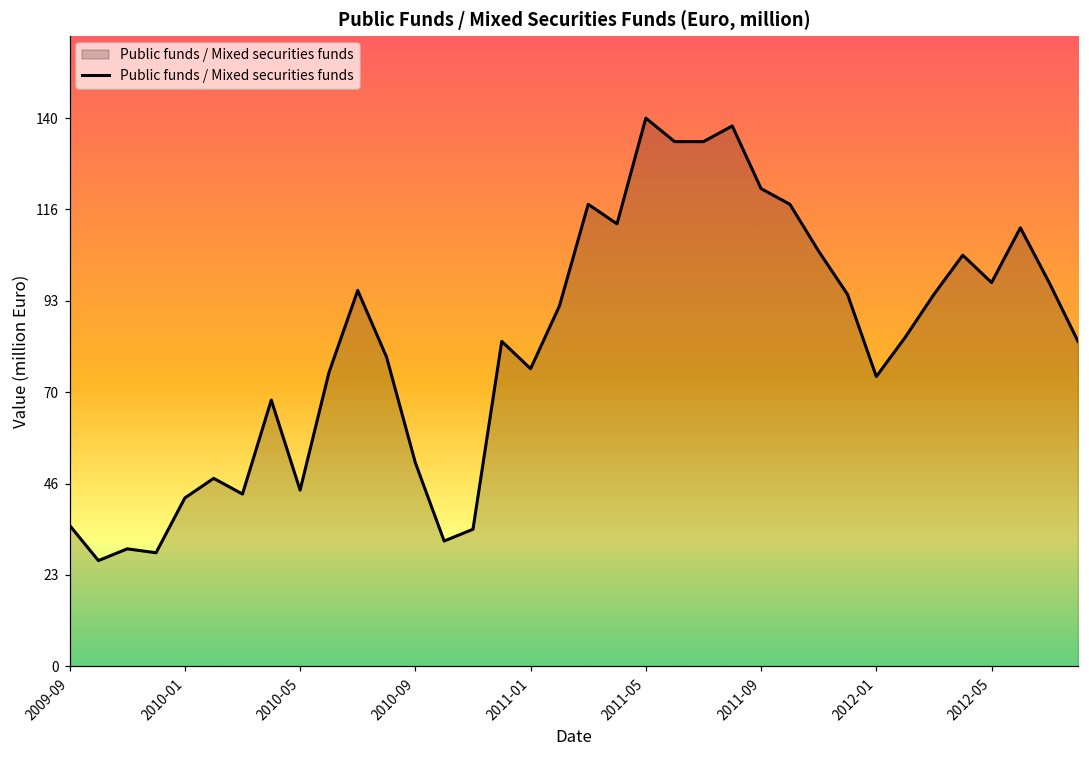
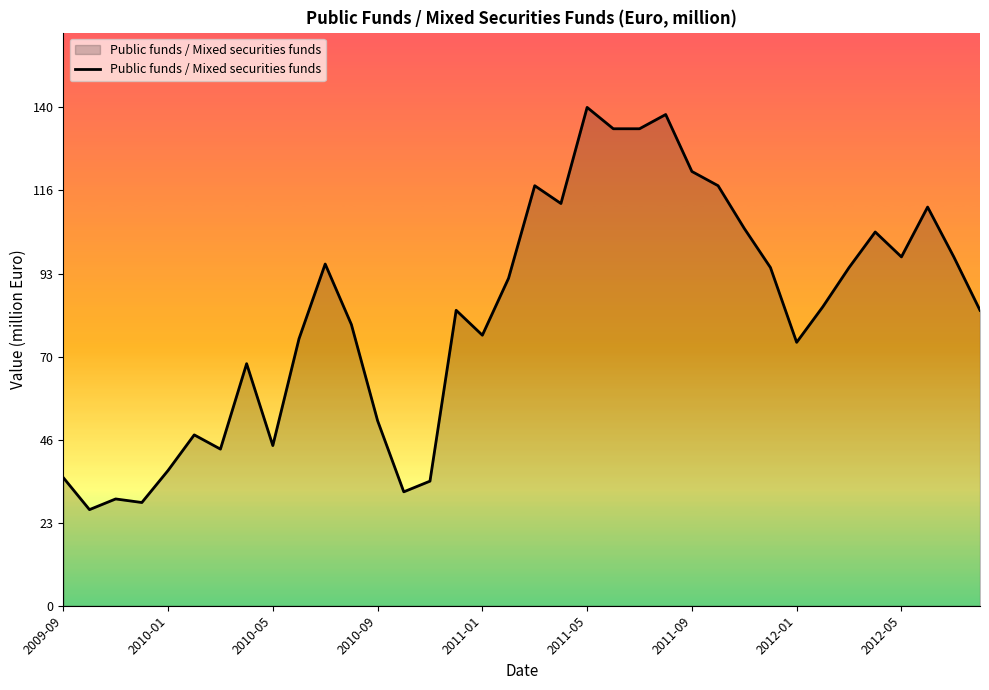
  {
    "2009-09": 36,
-   "2010-01": 43,
+   "2010-01": 38,
    "2010-05": 45,
    "2010-09": 52,
    "2011-01": 76,
    "2011-05": 140,
    "2011-09": 122,
    "2012-01": 74,
    "2012-05": 98
  }
